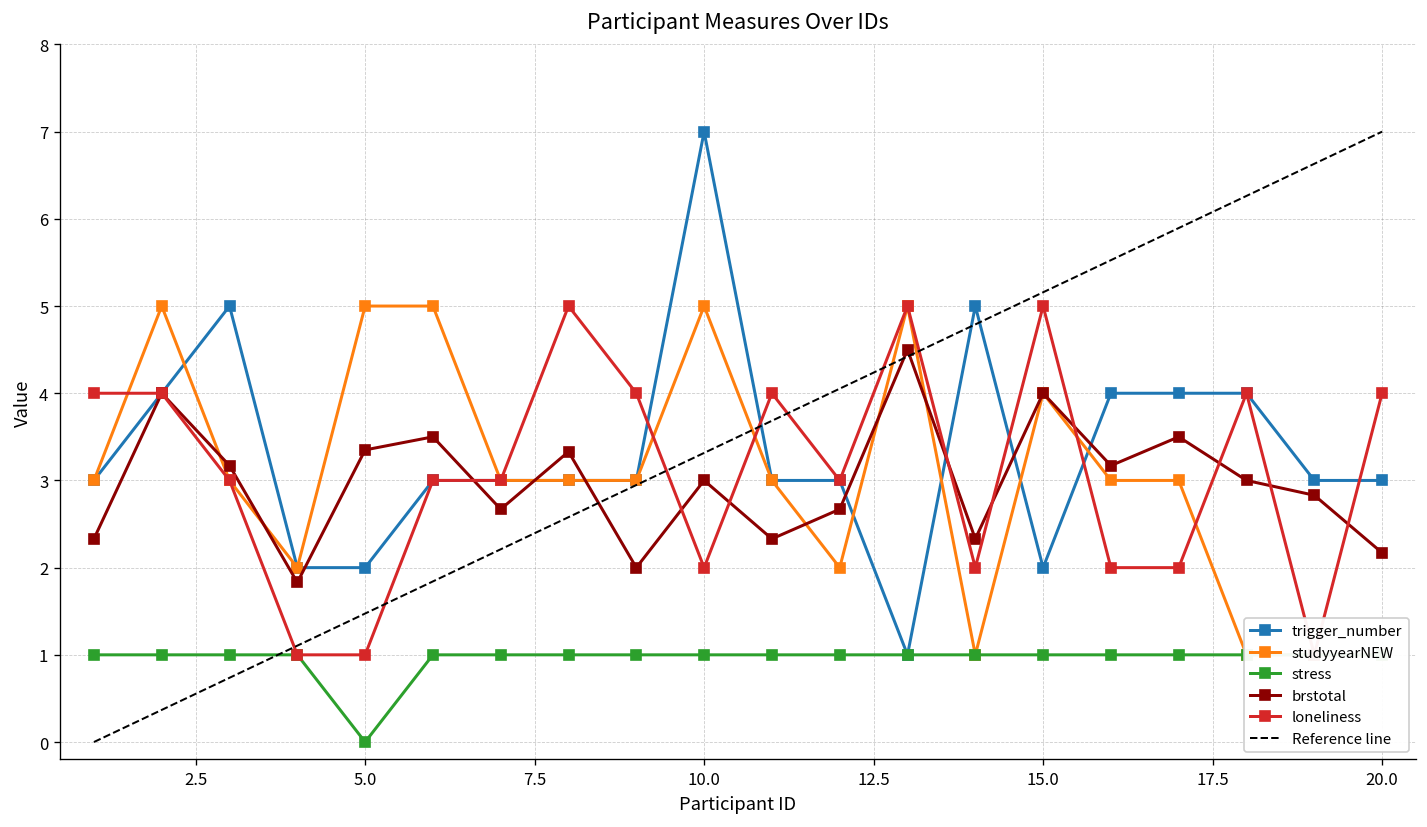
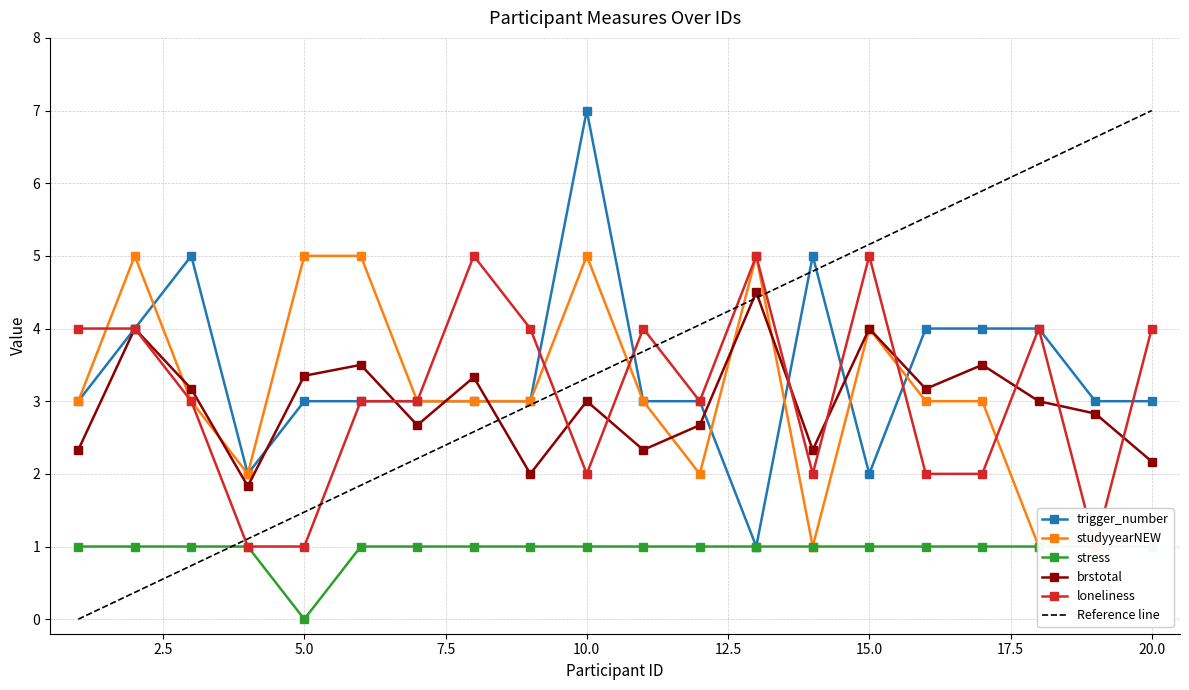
  {
    "trigger_number": {
-     "5.0": 2,
+     "5.0": 3,
      "10.0": 7,
      "15.0": 2,
      "20.0": 3
    },
    "studyyearNEW": {
      "5.0": 5,
      "10.0": 5
    },
    "stress": {
      "5.0": 0,
      "10.0": 1,
      "15.0": 1
    },
    "brstotal": {
      "5.0": 3.4,
      "10.0": 3,
      "20.0": 2.2
    },
    "loneliness": {
      "5.0": 1,
      "10.0": 2,
      "15.0": 5,
      "20.0": 4
    },
    "Reference line": {
      "20.0": 7
    }
  }
